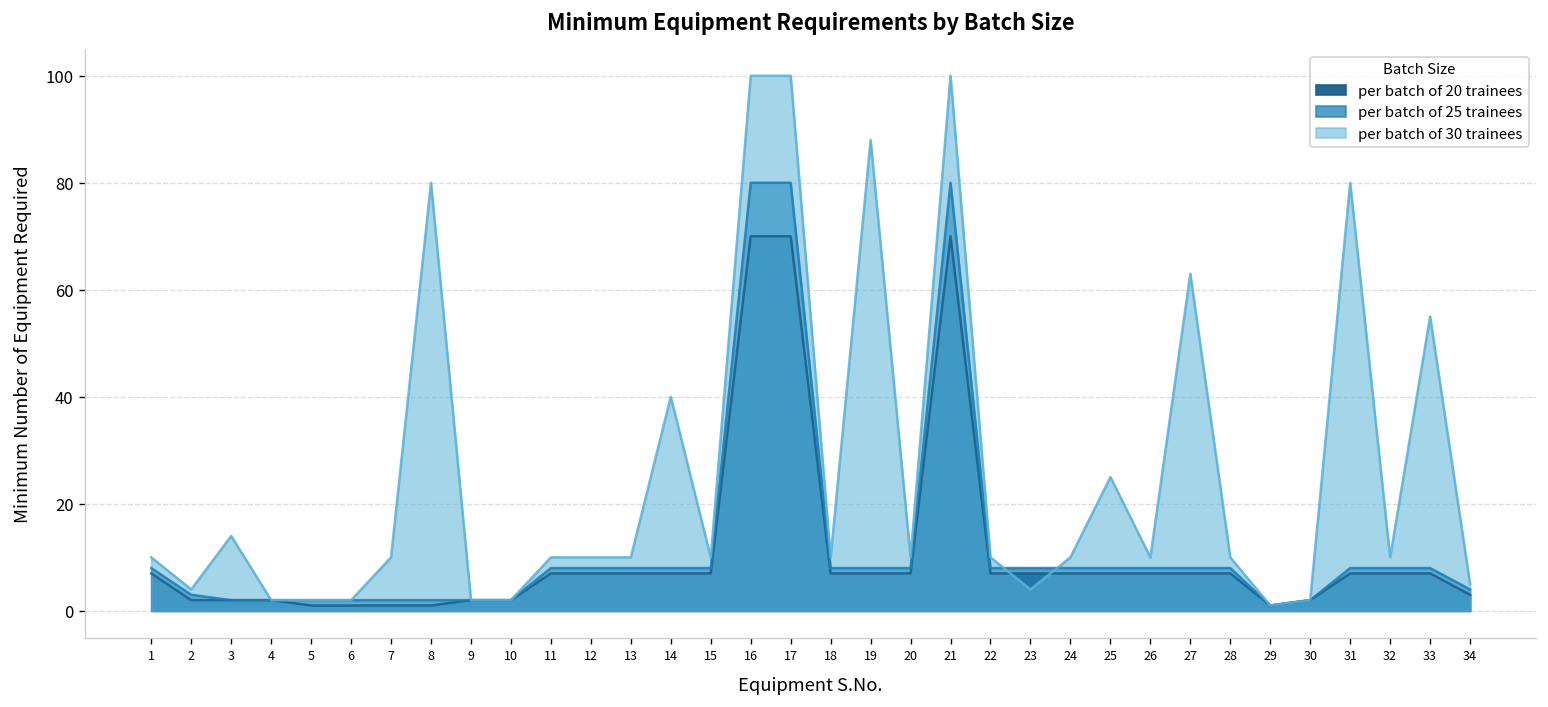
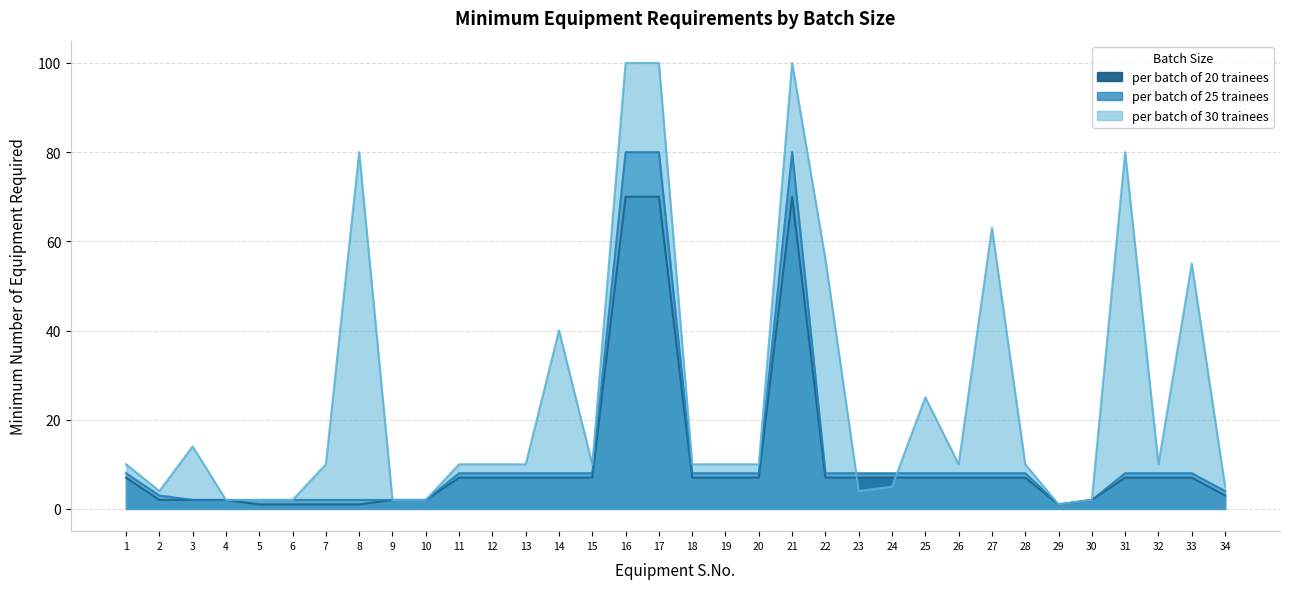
  {
    "per batch of 30 trainees": {
      "1": 10,
      "2": 4,
      "3": 14,
      "7": 10,
      "8": 80,
      "11": 10,
      "12": 10,
      "13": 10,
      "14": 40,
      "15": 10,
      "16": 100,
      "17": 100,
      "18": 10,
-     "19": 88,
+     "19": 10,
      "20": 10,
      "21": 100,
-     "22": 10,
+     "22": 56,
      "23": 4,
-     "24": 10,
+     "24": 5,
      "25": 25,
      "26": 10,
      "27": 63,
      "28": 10,
      "31": 80,
      "32": 10,
      "33": 55,
      "34": 5
    }
  }
